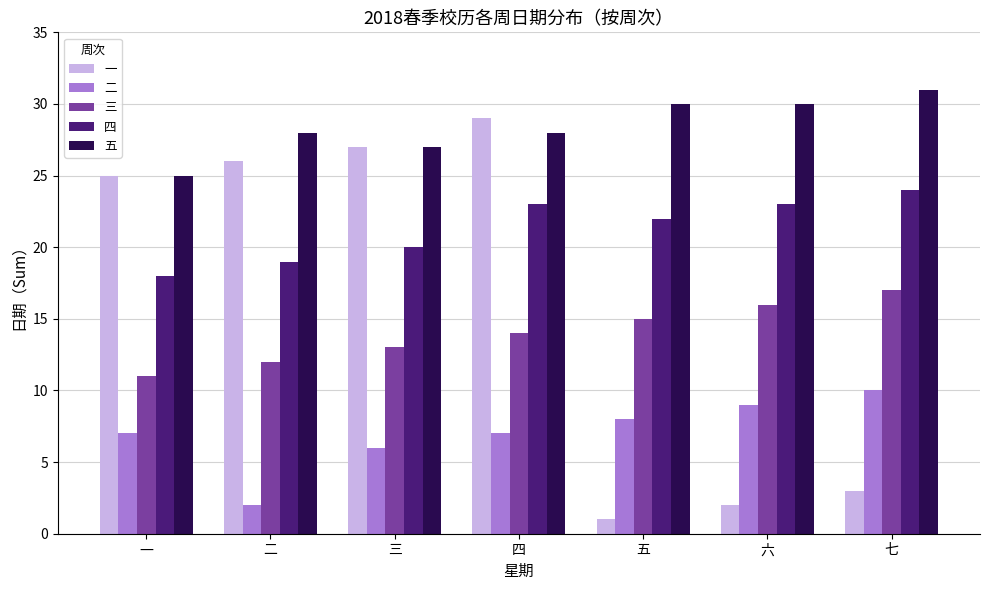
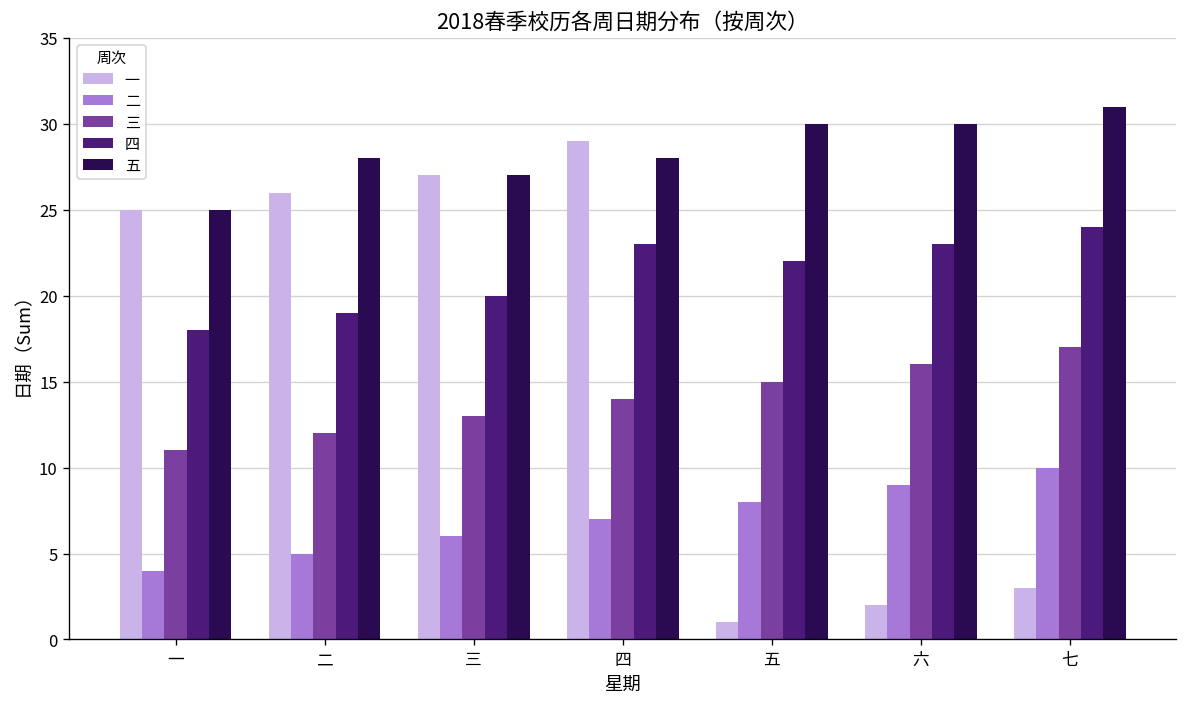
  {
    "一": {
      "一": 25,
      "二": 26,
      "三": 27,
      "四": 29,
      "五": 1,
      "六": 2,
      "七": 3
    },
    "二": {
-     "一": 7,
-     "二": 2,
+     "一": 4,
+     "二": 5,
      "三": 6,
      "四": 7,
      "五": 8,
      "六": 9,
      "七": 10
    },
    "三": {
      "一": 11,
      "二": 12,
      "三": 13,
      "四": 14,
      "五": 15,
      "六": 16,
      "七": 17
    }
  }
